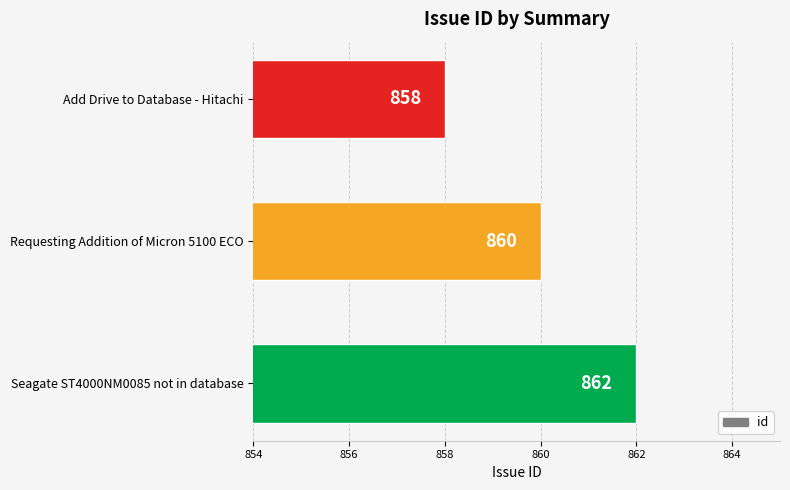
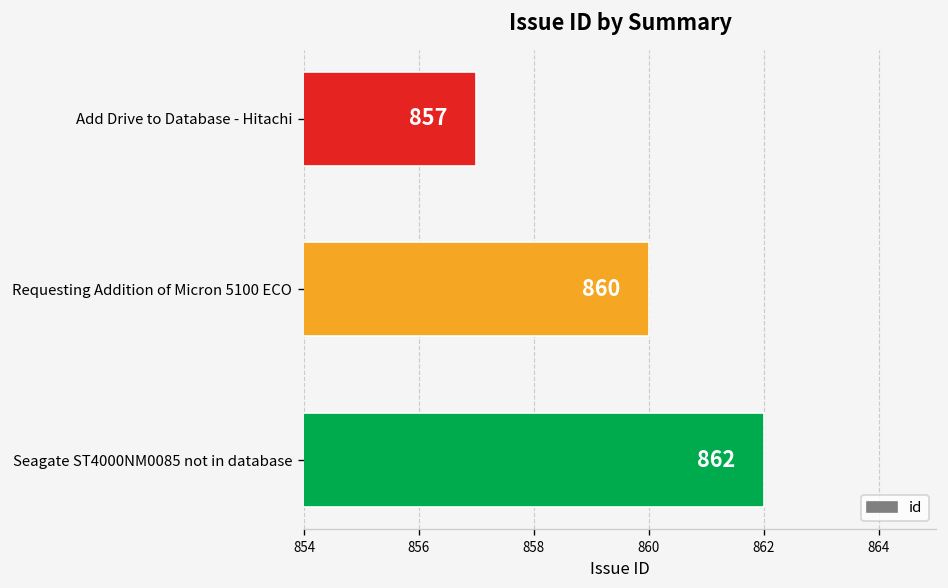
  {
-   "Add Drive to Database - Hitachi": 858,
+   "Add Drive to Database - Hitachi": 857,
    "Requesting Addition of Micron 5100 ECO": 860,
    "Seagate ST4000NM0085 not in database": 862
  }
